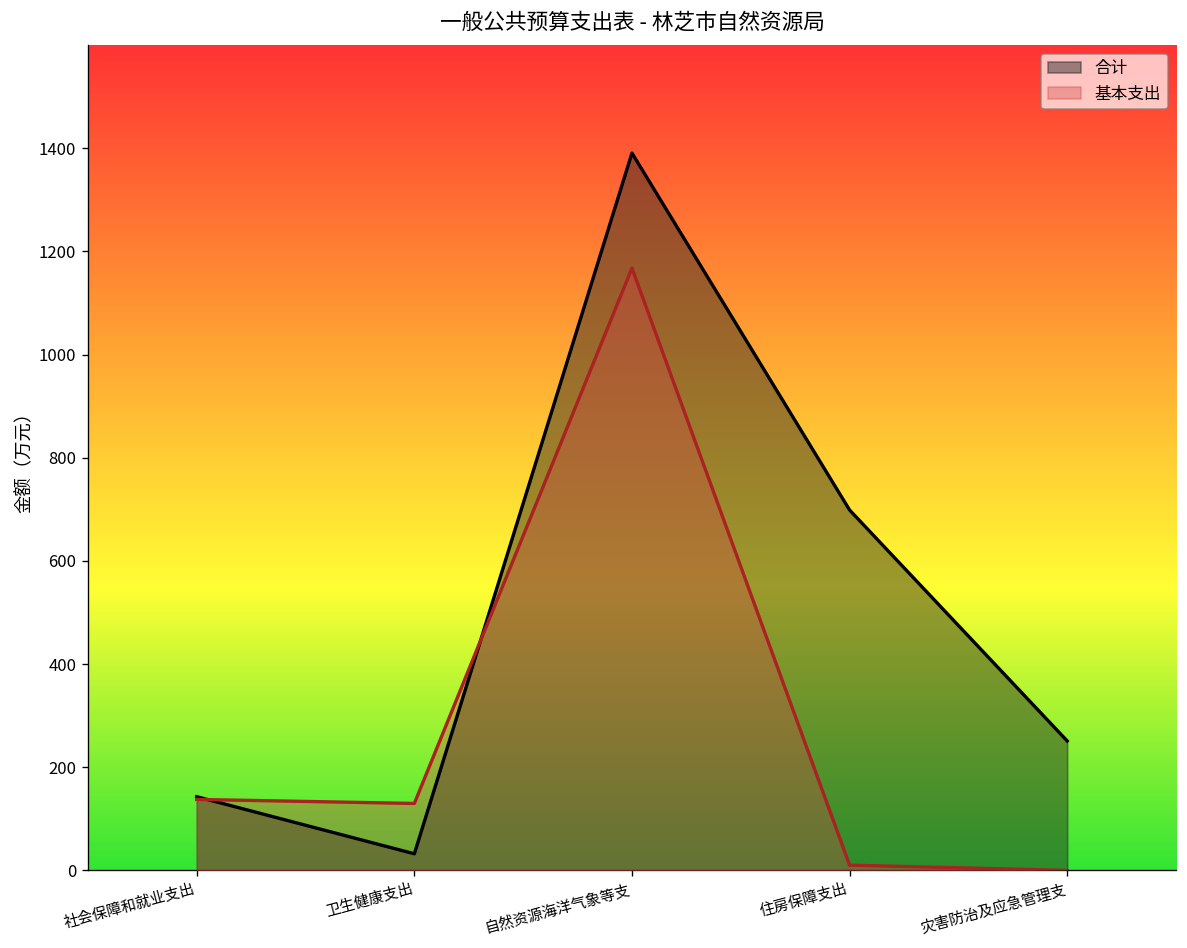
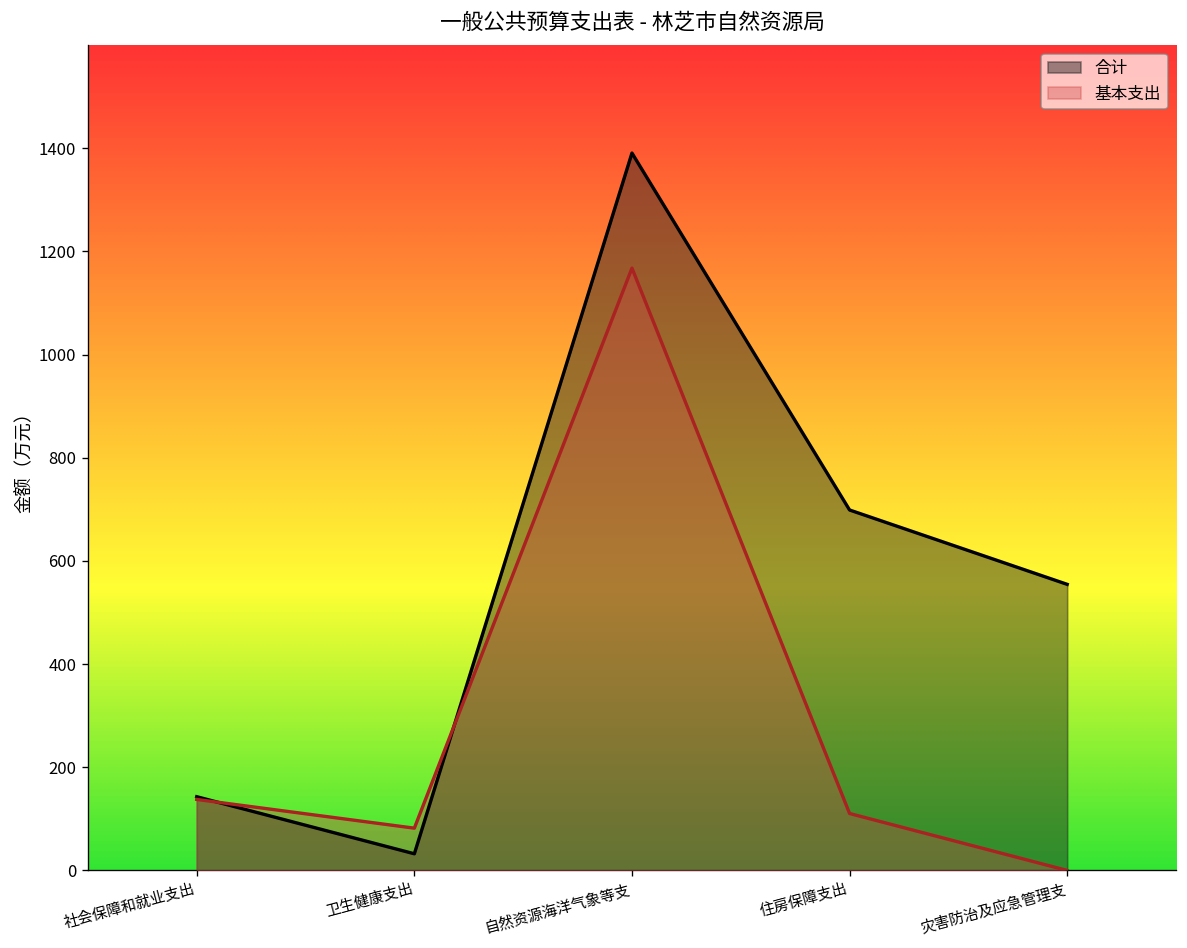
  {
    "合计": {
      "卫生健康支出": 30,
      "自然资源海洋气象等支": 1390,
      "住房保障支出": 700,
-     "灾害防治及应急管理支": 250
+     "灾害防治及应急管理支": 550
    },
    "基本支出": {
-     "卫生健康支出": 130,
+     "卫生健康支出": 80,
      "自然资源海洋气象等支": 1170,
-     "住房保障支出": 10,
+     "住房保障支出": 110,
      "灾害防治及应急管理支": 0
    }
  }
